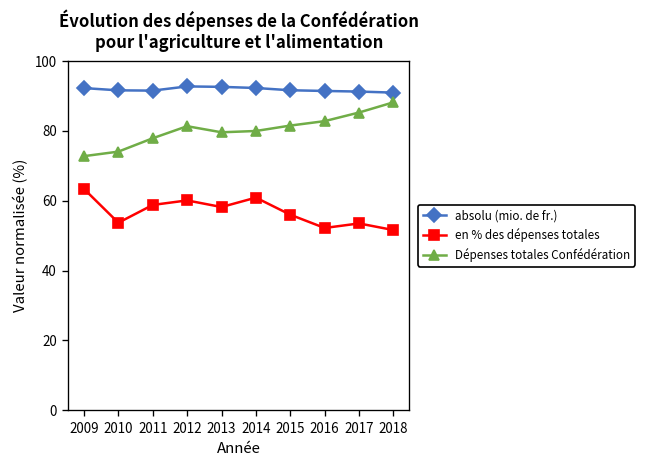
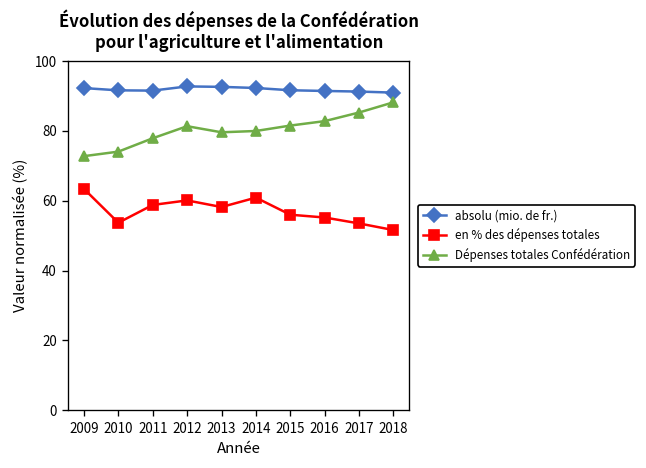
  {
    "absolu (mio. de fr.)": {
      "2009": 92,
      "2010": 92,
      "2011": 92,
      "2012": 93,
      "2013": 93,
      "2014": 92,
      "2015": 92,
      "2016": 91,
      "2017": 91,
      "2018": 91
    },
    "en % des dépenses totales": {
      "2009": 63,
      "2010": 54,
      "2011": 59,
      "2012": 60,
      "2013": 58,
      "2014": 61,
      "2015": 56,
-     "2016": 52,
+     "2016": 55,
      "2017": 53,
      "2018": 52
    },
    "Dépenses totales Confédération": {
      "2009": 73,
      "2010": 74,
      "2011": 78,
      "2012": 81,
      "2013": 80,
      "2014": 80,
      "2015": 82,
      "2016": 83,
      "2017": 85,
      "2018": 88
    }
  }
